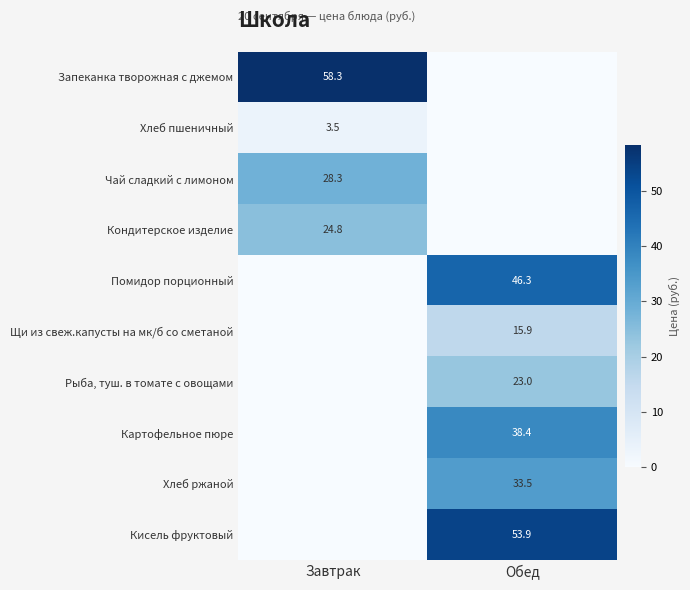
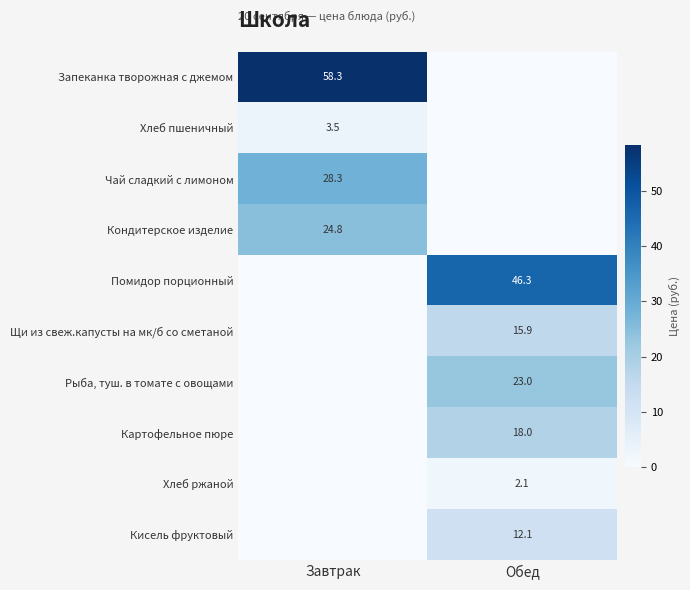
  {
    "Запеканка творожная с джемом": {
      "Завтрак": 58.3
    },
    "Хлеб пшеничный": {
      "Завтрак": 3.5
    },
    "Чай сладкий с лимоном": {
      "Завтрак": 28.3
    },
    "Кондитерское изделие": {
      "Завтрак": 24.8
    },
    "Помидор порционный": {
      "Обед": 46.3
    },
    "Щи из свеж.капусты на мк/б со сметаной": {
      "Обед": 15.9
    },
    "Рыба, туш. в томате с овощами": {
      "Обед": 23.0
    },
    "Картофельное пюре": {
-     "Обед": 38.4
+     "Обед": 18.0
    },
    "Хлеб ржаной": {
-     "Обед": 33.5
+     "Обед": 2.1
    },
    "Кисель фруктовый": {
-     "Обед": 53.9
+     "Обед": 12.1
    }
  }
